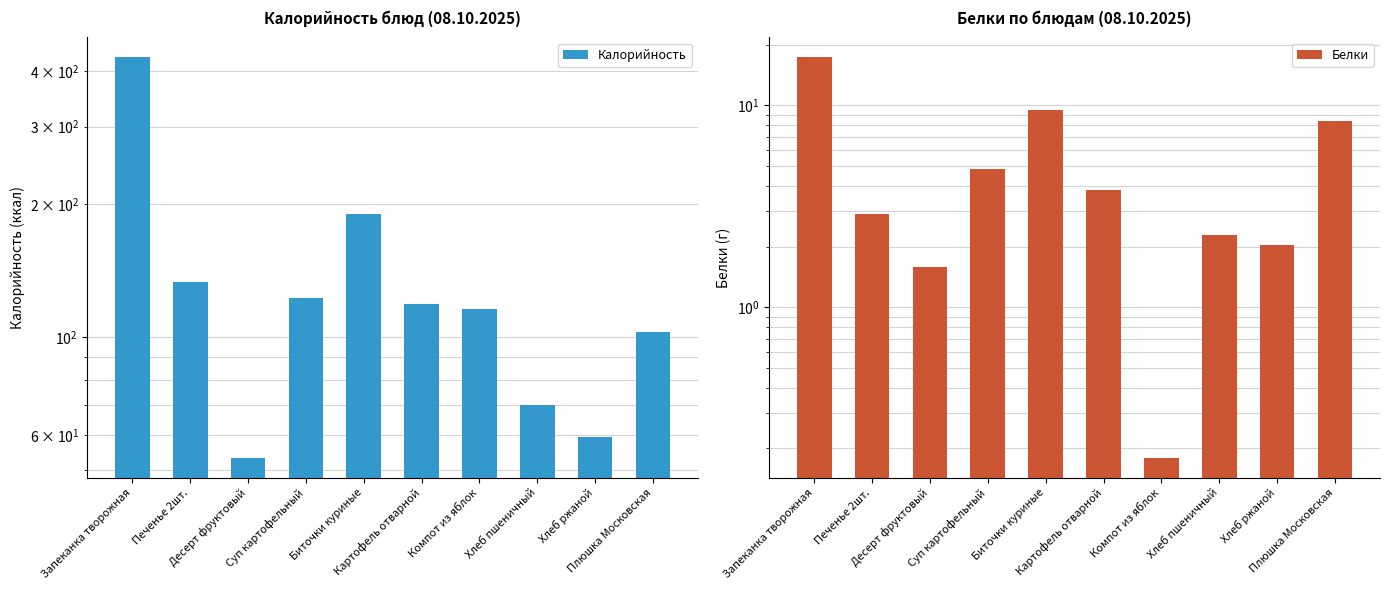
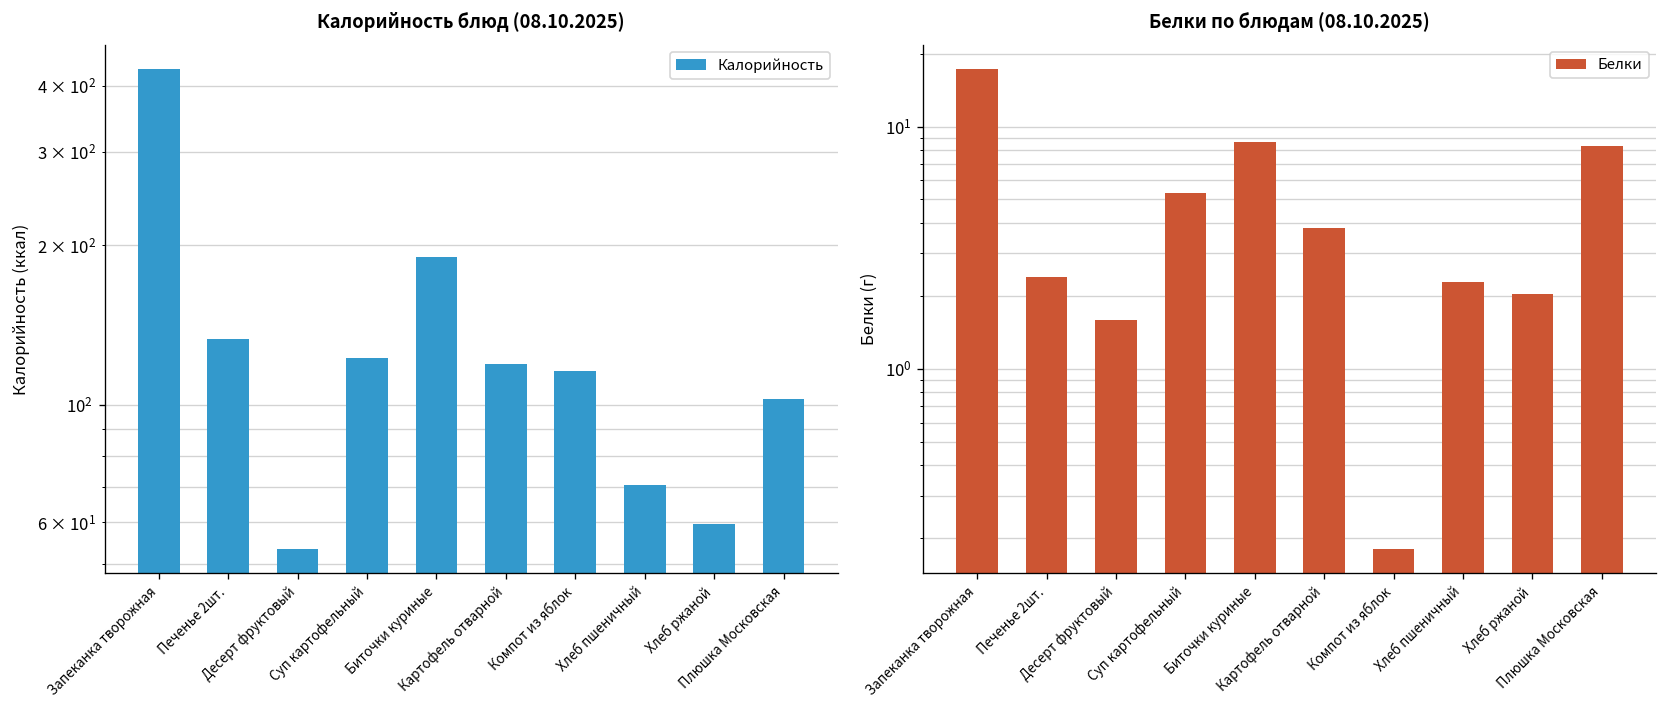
  {
    "Белки по блюдам (08.10.2025)": {
      "Запеканка творожная": 17,
-     "Печенье 2шт.": 2.9,
+     "Печенье 2шт.": 2.4,
      "Десерт фруктовый": 1.6,
-     "Суп картофельный": 4.8,
-     "Биточки куриные": 10,
+     "Суп картофельный": 5.3,
+     "Биточки куриные": 8.6,
      "Картофель отварной": 3.8,
      "Компот из яблок": 0.18,
      "Хлеб пшеничный": 2.3,
      "Хлеб ржаной": 2.0,
      "Плюшка Московская": 8.3
    }
  }
